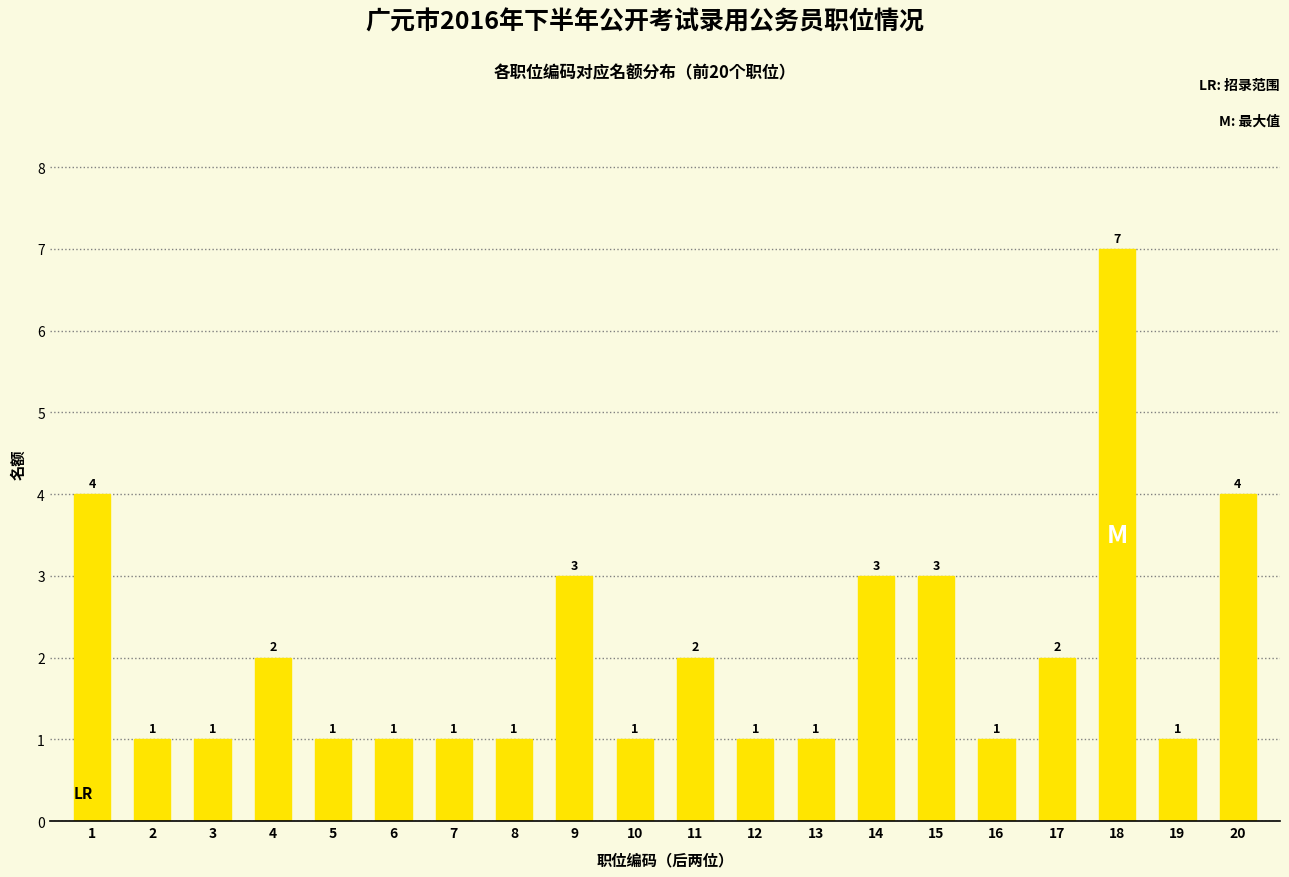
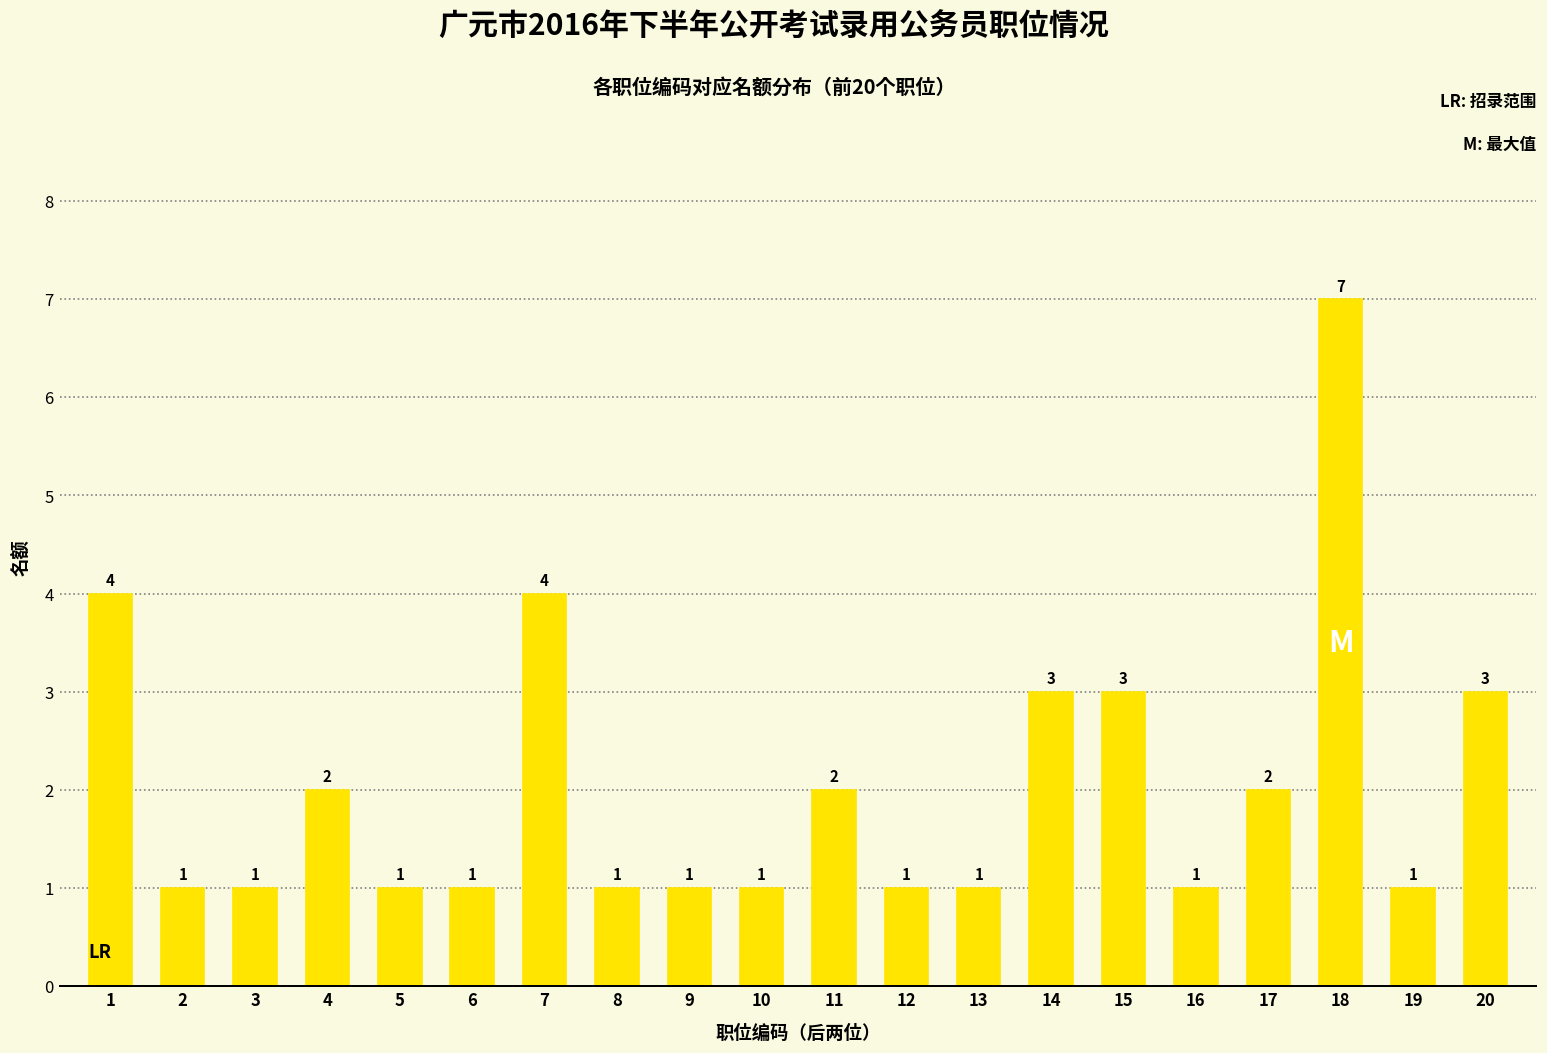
  {
    "1": 4,
    "2": 1,
    "3": 1,
    "4": 2,
    "5": 1,
    "6": 1,
-   "7": 1,
+   "7": 4,
    "8": 1,
-   "9": 3,
+   "9": 1,
    "10": 1,
    "11": 2,
    "12": 1,
    "13": 1,
    "14": 3,
    "15": 3,
    "16": 1,
    "17": 2,
    "18": 7,
    "19": 1,
-   "20": 4
+   "20": 3
  }
